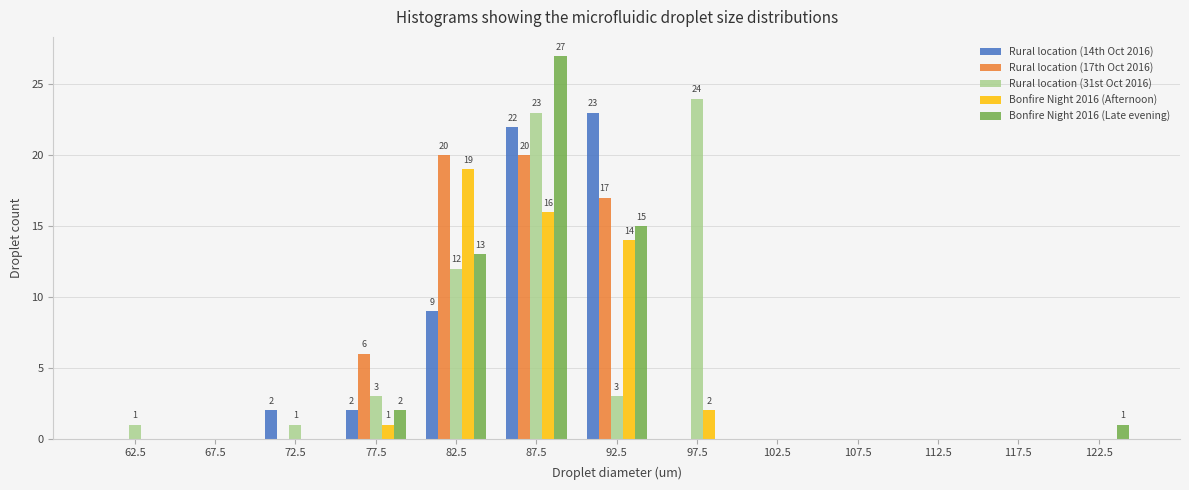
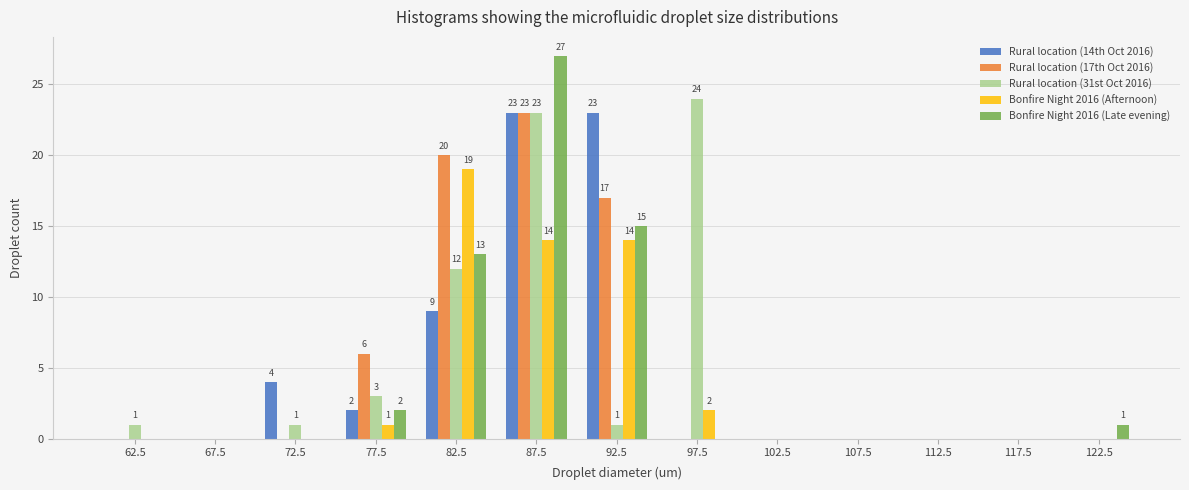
  {
    "Rural location (14th Oct 2016)": {
-     "72.5": 2,
+     "72.5": 4,
      "77.5": 2,
      "82.5": 9,
-     "87.5": 22,
+     "87.5": 23,
      "92.5": 23
    },
    "Rural location (17th Oct 2016)": {
      "77.5": 6,
      "82.5": 20,
-     "87.5": 20,
+     "87.5": 23,
      "92.5": 17
    },
    "Rural location (31st Oct 2016)": {
      "62.5": 1,
      "72.5": 1,
      "77.5": 3,
      "82.5": 12,
      "87.5": 23,
-     "92.5": 3,
+     "92.5": 1,
      "97.5": 24
    },
    "Bonfire Night 2016 (Afternoon)": {
      "77.5": 1,
      "82.5": 19,
-     "87.5": 16,
+     "87.5": 14,
      "92.5": 14,
      "97.5": 2
    },
    "Bonfire Night 2016 (Late evening)": {
      "77.5": 2,
      "82.5": 13,
      "87.5": 27,
      "92.5": 15,
      "122.5": 1
    }
  }
